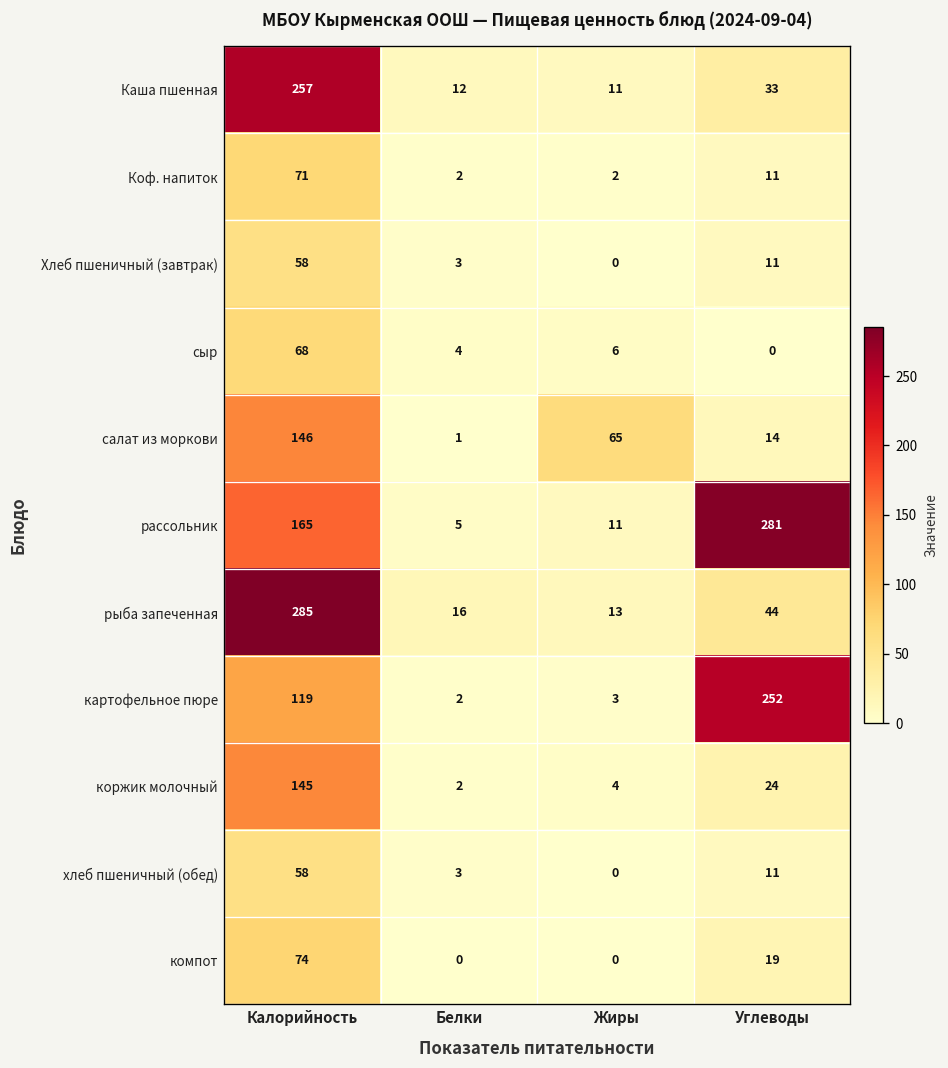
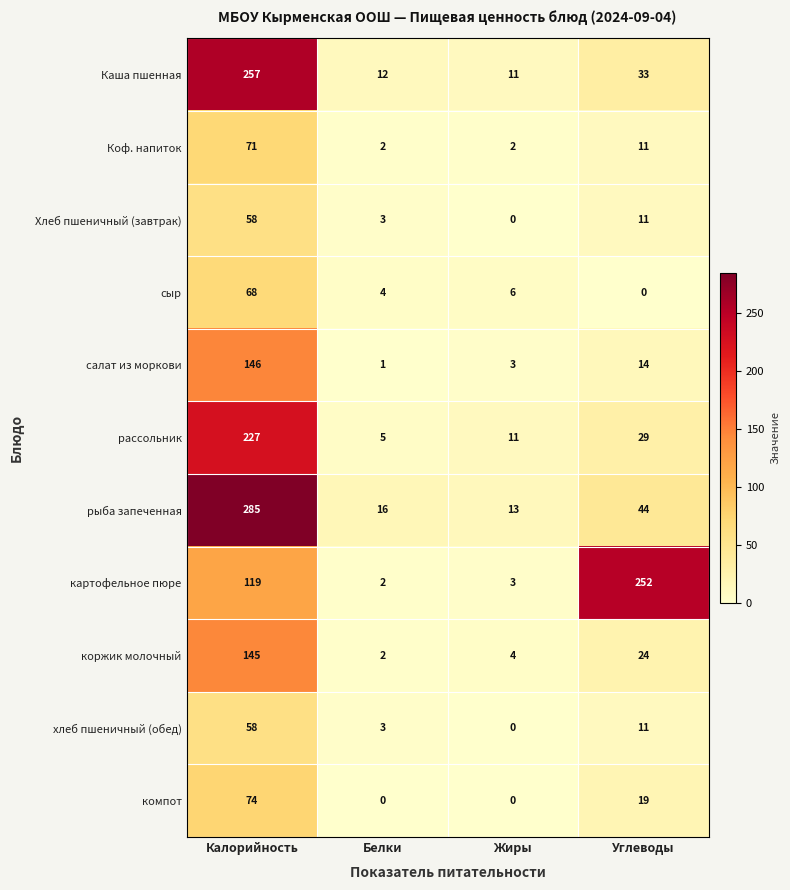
  {
    "Каша пшенная": {
      "Калорийность": 257,
      "Белки": 12,
      "Жиры": 11,
      "Углеводы": 33
    },
    "Коф. напиток": {
      "Калорийность": 71,
      "Белки": 2,
      "Жиры": 2,
      "Углеводы": 11
    },
    "Хлеб пшеничный (завтрак)": {
      "Калорийность": 58,
      "Белки": 3,
      "Жиры": 0,
      "Углеводы": 11
    },
    "сыр": {
      "Калорийность": 68,
      "Белки": 4,
      "Жиры": 6,
      "Углеводы": 0
    },
    "салат из моркови": {
      "Калорийность": 146,
      "Белки": 1,
-     "Жиры": 65,
+     "Жиры": 3,
      "Углеводы": 14
    },
    "рассольник": {
-     "Калорийность": 165,
+     "Калорийность": 227,
      "Белки": 5,
      "Жиры": 11,
-     "Углеводы": 281
+     "Углеводы": 29
    },
    "рыба запеченная": {
      "Калорийность": 285,
      "Белки": 16,
      "Жиры": 13,
      "Углеводы": 44
    },
    "картофельное пюре": {
      "Калорийность": 119,
      "Белки": 2,
      "Жиры": 3,
      "Углеводы": 252
    },
    "коржик молочный": {
      "Калорийность": 145,
      "Белки": 2,
      "Жиры": 4,
      "Углеводы": 24
    },
    "хлеб пшеничный (обед)": {
      "Калорийность": 58,
      "Белки": 3,
      "Жиры": 0,
      "Углеводы": 11
    },
    "компот": {
      "Калорийность": 74,
      "Белки": 0,
      "Жиры": 0,
      "Углеводы": 19
    }
  }
